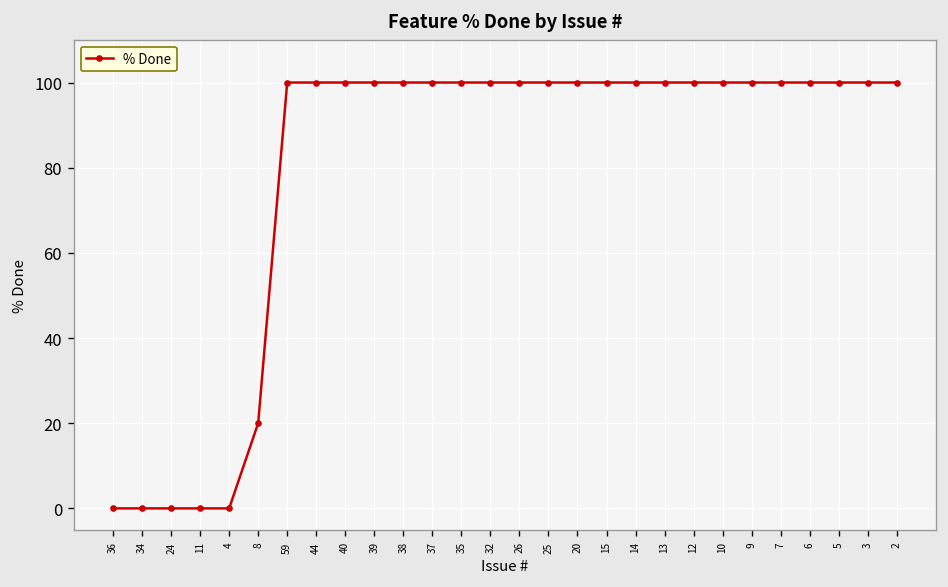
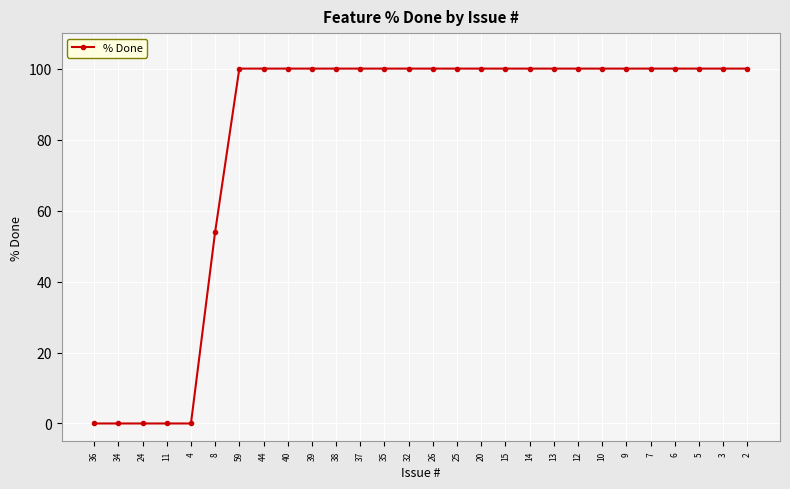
  {
    "36": 0,
    "34": 0,
    "24": 0,
    "11": 0,
    "4": 0,
-   "8": 20,
+   "8": 54,
    "59": 100,
    "44": 100,
    "40": 100,
    "39": 100,
    "38": 100,
    "37": 100,
    "35": 100,
    "32": 100,
    "26": 100,
    "25": 100,
    "20": 100,
    "15": 100,
    "14": 100,
    "13": 100,
    "12": 100,
    "10": 100,
    "9": 100,
    "7": 100,
    "6": 100,
    "5": 100,
    "3": 100,
    "2": 100
  }
